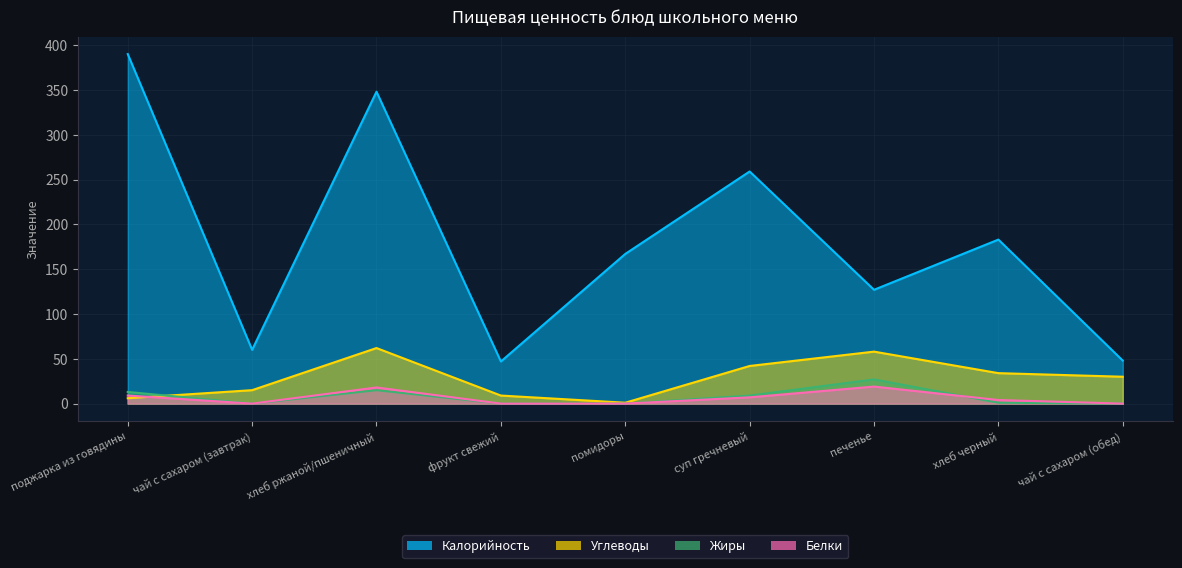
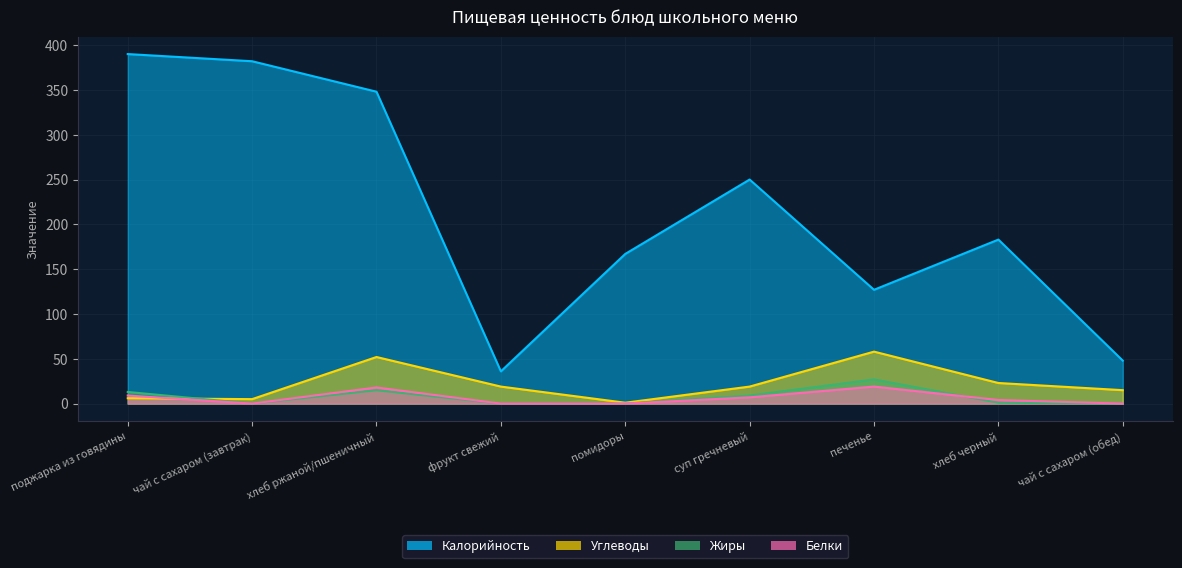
  {
    "Калорийность": {
      "поджарка из говядины": 390,
-     "чай с сахаром (завтрак)": 60,
+     "чай с сахаром (завтрак)": 380,
      "хлеб ржаной/пшеничный": 350,
-     "фрукт свежий": 50,
+     "фрукт свежий": 40,
      "помидоры": 170,
-     "суп гречневый": 260,
+     "суп гречневый": 250,
      "печенье": 130,
      "хлеб черный": 180,
      "чай с сахаром (обед)": 50
    },
    "Углеводы": {
      "поджарка из говядины": 10,
-     "чай с сахаром (завтрак)": 20,
-     "хлеб ржаной/пшеничный": 60,
-     "фрукт свежий": 10,
-     "суп гречневый": 40,
+     "чай с сахаром (завтрак)": 10,
+     "хлеб ржаной/пшеничный": 50,
+     "фрукт свежий": 20,
+     "суп гречневый": 20,
      "печенье": 60,
-     "хлеб черный": 30,
-     "чай с сахаром (обед)": 30
+     "хлеб черный": 20,
+     "чай с сахаром (обед)": 20
    },
    "Жиры": {
      "поджарка из говядины": 10,
      "хлеб ржаной/пшеничный": 20,
      "печенье": 30,
      "хлеб черный": 0
    },
    "Белки": {
      "поджарка из говядины": 10,
      "хлеб ржаной/пшеничный": 20,
      "печенье": 20,
      "хлеб черный": 0
    }
  }
